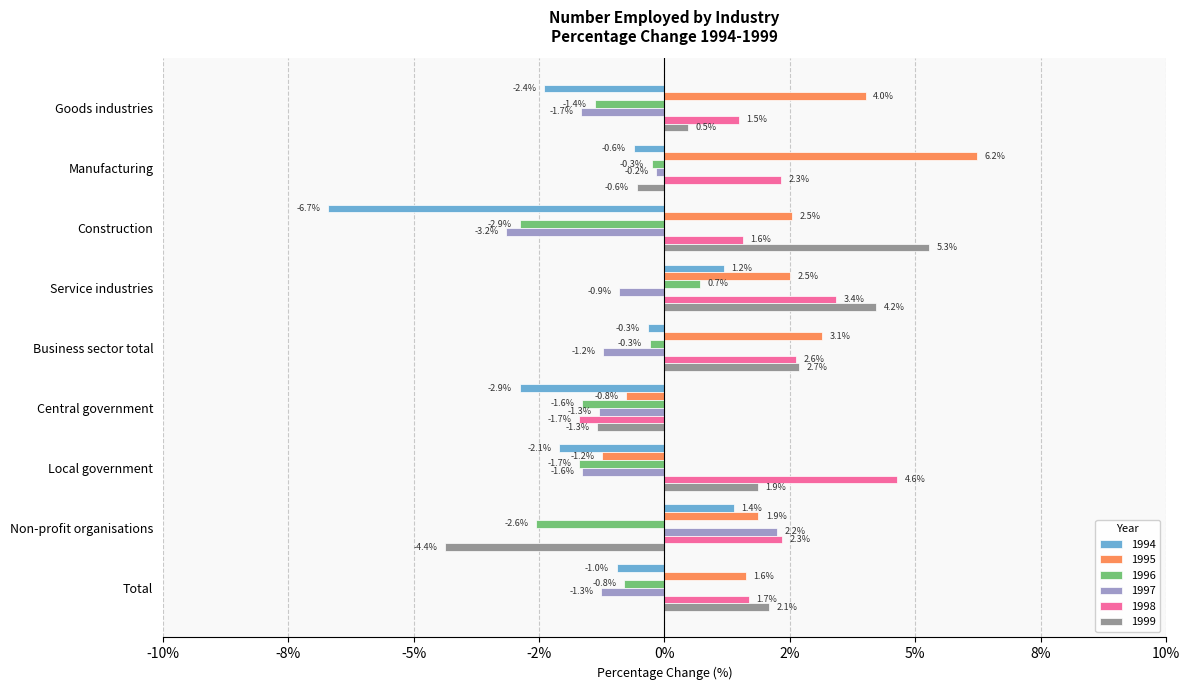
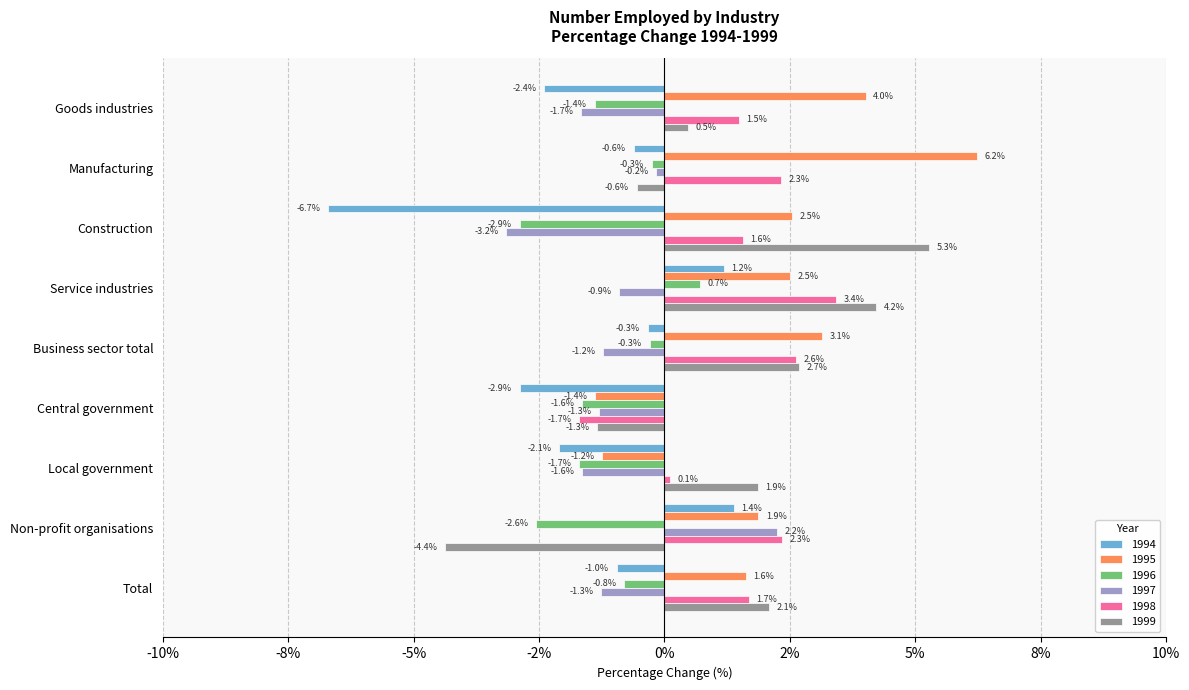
  {
    "1995": {
      "Goods industries": "4.0%",
      "Manufacturing": "6.2%",
      "Construction": "2.5%",
      "Service industries": "2.5%",
      "Business sector total": "3.1%",
-     "Central government": "-0.8%",
+     "Central government": "-1.4%",
      "Local government": "-1.2%",
      "Non-profit organisations": "1.9%",
      "Total": "1.6%"
    },
    "1996": {
      "Goods industries": "-1.4%",
      "Manufacturing": "-0.3%",
      "Construction": "-2.9%",
      "Service industries": "0.7%",
      "Business sector total": "-0.3%",
      "Central government": "-1.6%",
      "Local government": "-1.7%",
      "Non-profit organisations": "-2.6%",
      "Total": "-0.8%"
    },
    "1998": {
      "Goods industries": "1.5%",
      "Manufacturing": "2.3%",
      "Construction": "1.6%",
      "Service industries": "3.4%",
      "Business sector total": "2.6%",
      "Central government": "-1.7%",
-     "Local government": "4.6%",
+     "Local government": "0.1%",
      "Non-profit organisations": "2.3%",
      "Total": "1.7%"
    }
  }
